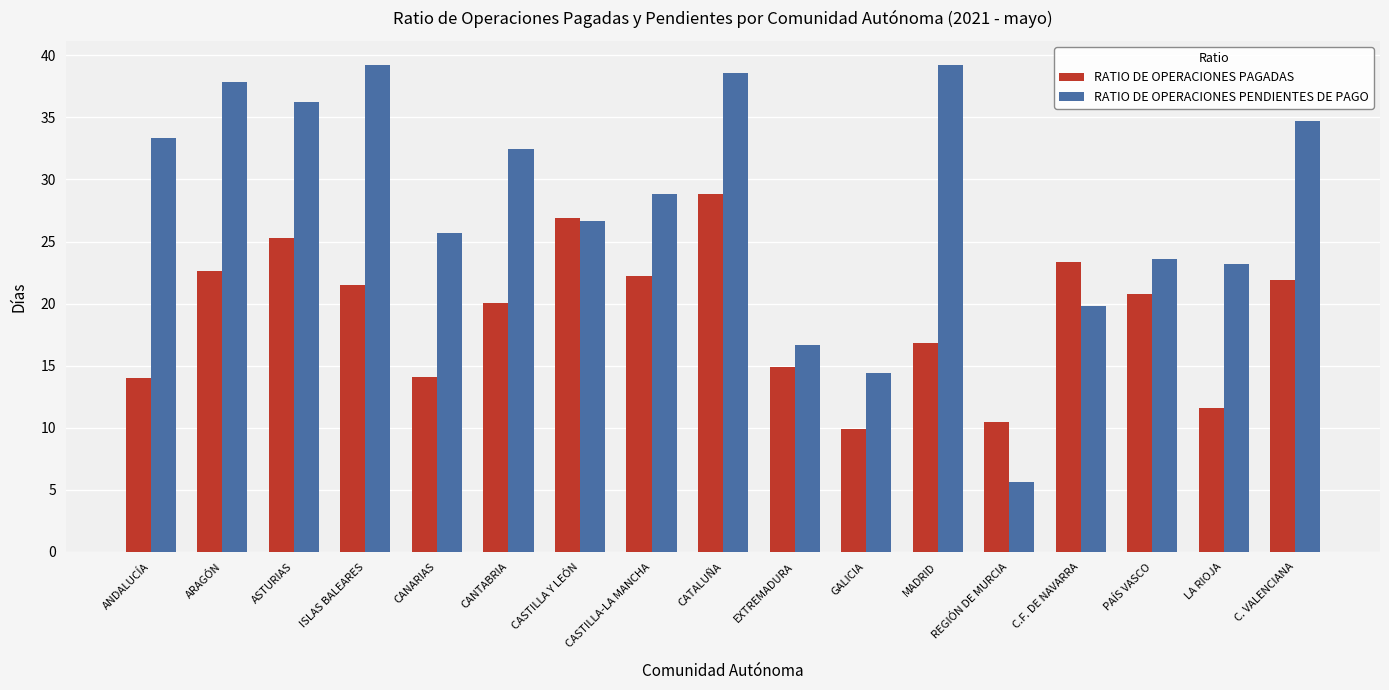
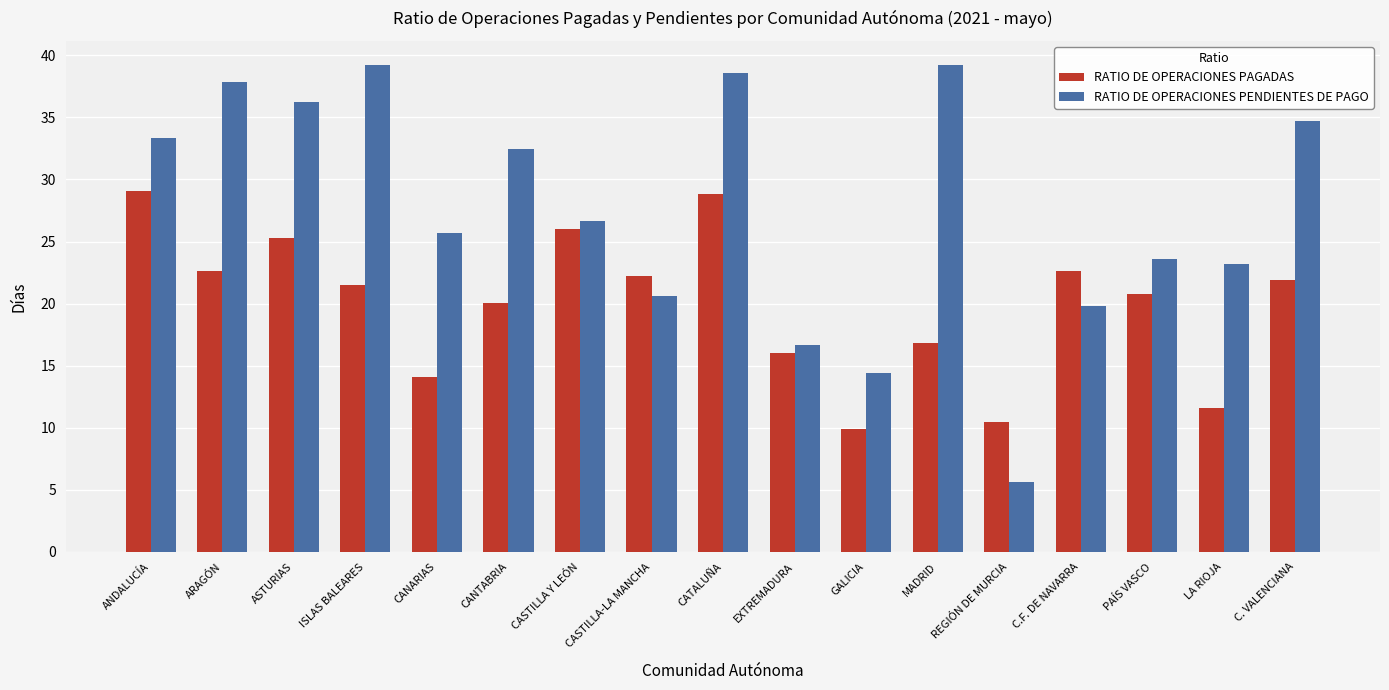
  {
    "RATIO DE OPERACIONES PAGADAS": {
-     "ANDALUCÍA": 14.0,
+     "ANDALUCÍA": 29.1,
      "ARAGÓN": 22.7,
      "ASTURIAS": 25.3,
      "ISLAS BALEARES": 21.5,
      "CANARIAS": 14.1,
      "CANTABRIA": 20.1,
-     "CASTILLA Y LEÓN": 26.9,
+     "CASTILLA Y LEÓN": 26.0,
      "CASTILLA-LA MANCHA": 22.2,
      "CATALUÑA": 28.9,
-     "EXTREMADURA": 14.9,
+     "EXTREMADURA": 16.0,
      "GALICIA": 9.9,
      "MADRID": 16.9,
      "REGIÓN DE MURCIA": 10.5,
-     "C.F. DE NAVARRA": 23.4,
+     "C.F. DE NAVARRA": 22.6,
      "PAÍS VASCO": 20.8,
      "LA RIOJA": 11.6,
      "C. VALENCIANA": 21.9
    },
    "RATIO DE OPERACIONES PENDIENTES DE PAGO": {
      "ANDALUCÍA": 33.4,
      "ARAGÓN": 37.8,
      "ASTURIAS": 36.2,
      "ISLAS BALEARES": 39.2,
      "CANARIAS": 25.7,
      "CANTABRIA": 32.4,
      "CASTILLA Y LEÓN": 26.7,
-     "CASTILLA-LA MANCHA": 28.8,
+     "CASTILLA-LA MANCHA": 20.7,
      "CATALUÑA": 38.6,
      "EXTREMADURA": 16.7,
      "GALICIA": 14.4,
      "MADRID": 39.2,
      "REGIÓN DE MURCIA": 5.6,
      "C.F. DE NAVARRA": 19.8,
      "PAÍS VASCO": 23.6,
      "LA RIOJA": 23.2,
      "C. VALENCIANA": 34.7
    }
  }
